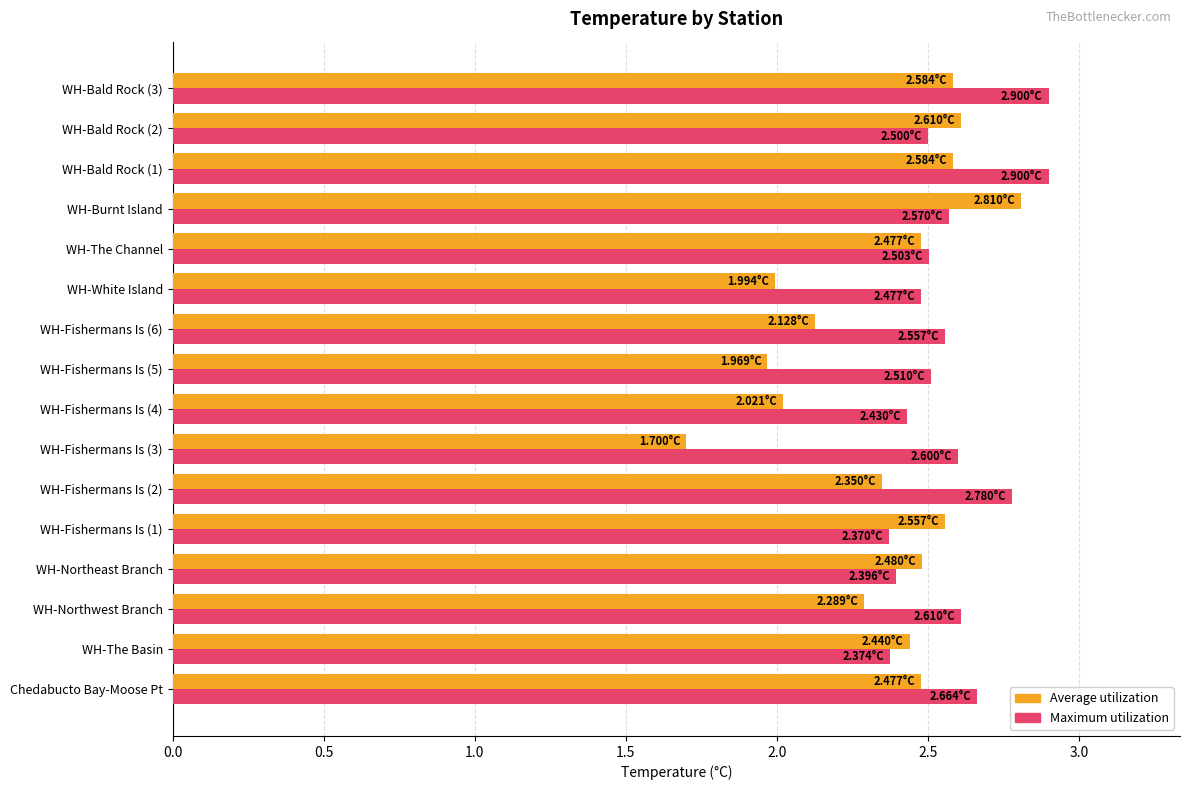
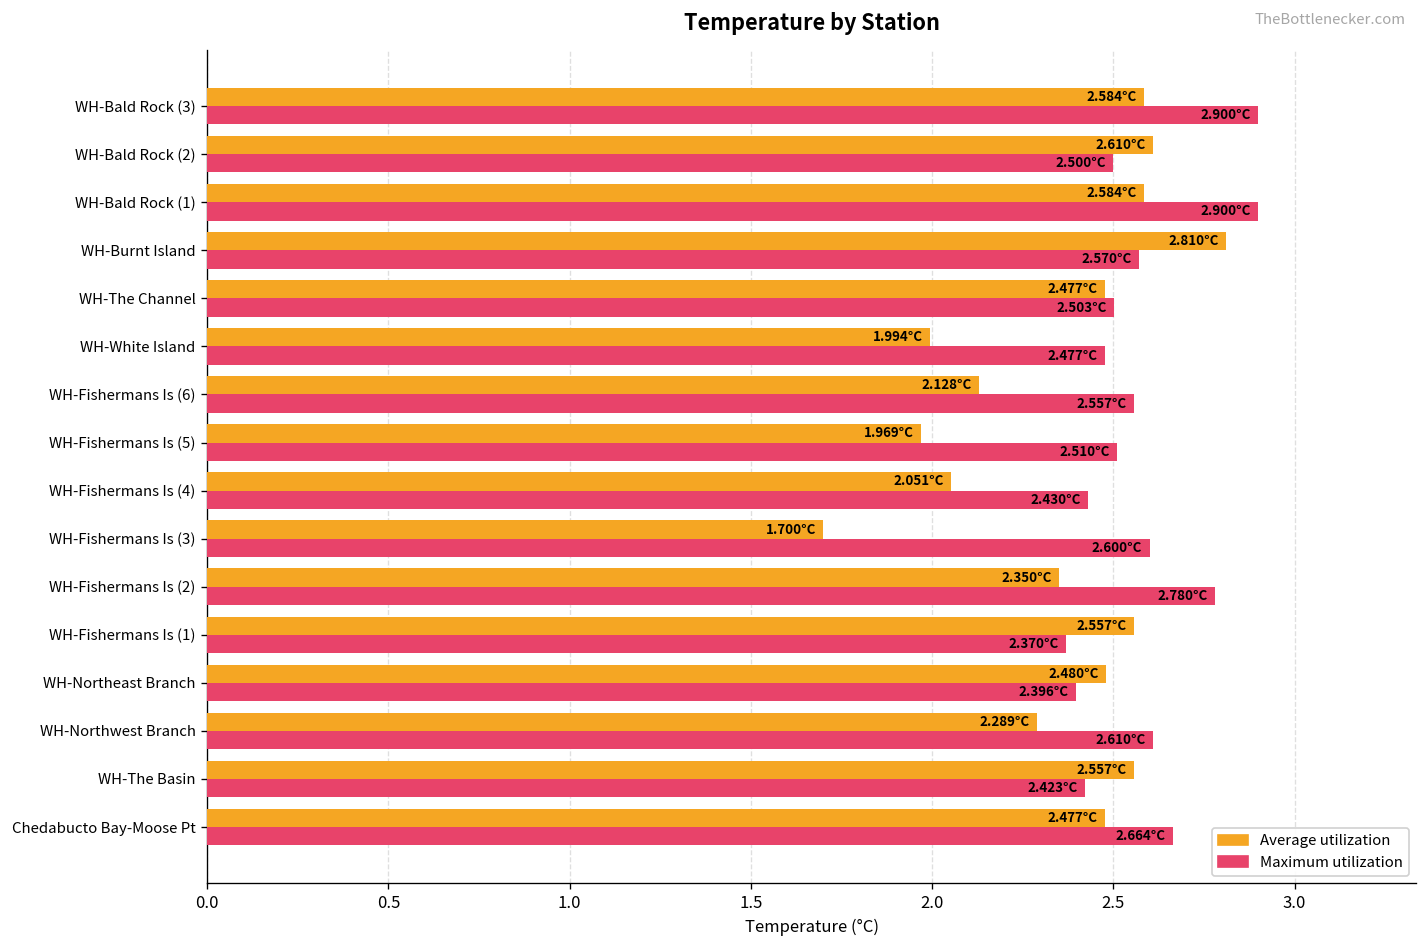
  {
    "Average utilization": {
      "WH-Bald Rock (3)": "2.584°C",
      "WH-Bald Rock (2)": "2.610°C",
      "WH-Bald Rock (1)": "2.584°C",
      "WH-Burnt Island": "2.810°C",
      "WH-The Channel": "2.477°C",
      "WH-White Island": "1.994°C",
      "WH-Fishermans Is (6)": "2.128°C",
      "WH-Fishermans Is (5)": "1.969°C",
-     "WH-Fishermans Is (4)": "2.021°C",
+     "WH-Fishermans Is (4)": "2.051°C",
      "WH-Fishermans Is (3)": "1.700°C",
      "WH-Fishermans Is (2)": "2.350°C",
      "WH-Fishermans Is (1)": "2.557°C",
      "WH-Northeast Branch": "2.480°C",
      "WH-Northwest Branch": "2.289°C",
-     "WH-The Basin": "2.440°C",
+     "WH-The Basin": "2.557°C",
      "Chedabucto Bay-Moose Pt": "2.477°C"
    },
    "Maximum utilization": {
      "WH-Bald Rock (3)": "2.900°C",
      "WH-Bald Rock (2)": "2.500°C",
      "WH-Bald Rock (1)": "2.900°C",
      "WH-Burnt Island": "2.570°C",
      "WH-The Channel": "2.503°C",
      "WH-White Island": "2.477°C",
      "WH-Fishermans Is (6)": "2.557°C",
      "WH-Fishermans Is (5)": "2.510°C",
      "WH-Fishermans Is (4)": "2.430°C",
      "WH-Fishermans Is (3)": "2.600°C",
      "WH-Fishermans Is (2)": "2.780°C",
      "WH-Fishermans Is (1)": "2.370°C",
      "WH-Northeast Branch": "2.396°C",
      "WH-Northwest Branch": "2.610°C",
-     "WH-The Basin": "2.374°C",
+     "WH-The Basin": "2.423°C",
      "Chedabucto Bay-Moose Pt": "2.664°C"
    }
  }
